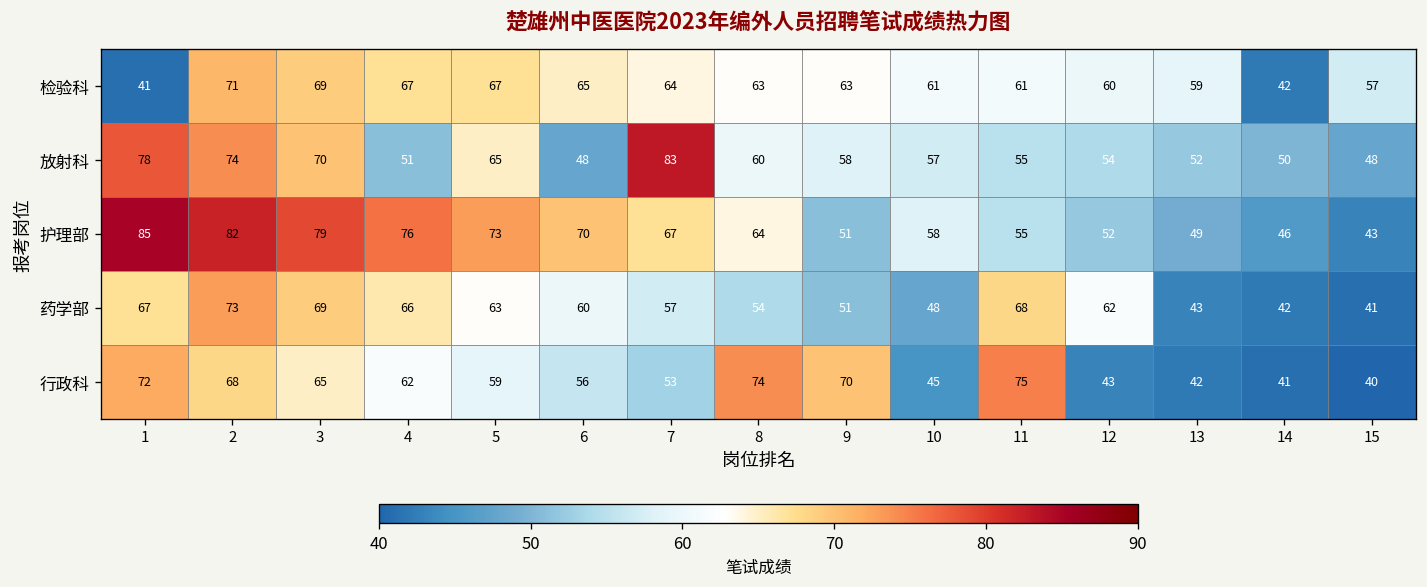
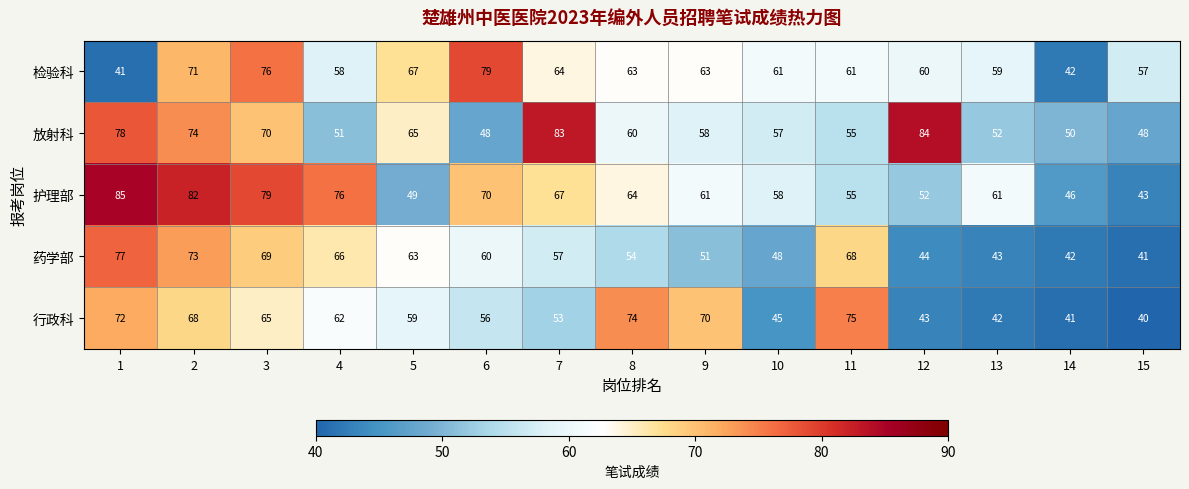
  {
    "检验科": {
      "1": 41,
      "2": 71,
-     "3": 69,
-     "4": 67,
+     "3": 76,
+     "4": 58,
      "5": 67,
-     "6": 65,
+     "6": 79,
      "7": 64,
      "8": 63,
      "9": 63,
      "10": 61,
      "11": 61,
      "12": 60,
      "13": 59,
      "14": 42,
      "15": 57
    },
    "放射科": {
      "1": 78,
      "2": 74,
      "3": 70,
      "4": 51,
      "5": 65,
      "6": 48,
      "7": 83,
      "8": 60,
      "9": 58,
      "10": 57,
      "11": 55,
-     "12": 54,
+     "12": 84,
      "13": 52,
      "14": 50,
      "15": 48
    },
    "护理部": {
      "1": 85,
      "2": 82,
      "3": 79,
      "4": 76,
-     "5": 73,
+     "5": 49,
      "6": 70,
      "7": 67,
      "8": 64,
-     "9": 51,
+     "9": 61,
      "10": 58,
      "11": 55,
      "12": 52,
-     "13": 49,
+     "13": 61,
      "14": 46,
      "15": 43
    },
    "药学部": {
-     "1": 67,
+     "1": 77,
      "2": 73,
      "3": 69,
      "4": 66,
      "5": 63,
      "6": 60,
      "7": 57,
      "8": 54,
      "9": 51,
      "10": 48,
      "11": 68,
-     "12": 62,
+     "12": 44,
      "13": 43,
      "14": 42,
      "15": 41
    },
    "行政科": {
      "1": 72,
      "2": 68,
      "3": 65,
      "4": 62,
      "5": 59,
      "6": 56,
      "7": 53,
      "8": 74,
      "9": 70,
      "10": 45,
      "11": 75,
      "12": 43,
      "13": 42,
      "14": 41,
      "15": 40
    }
  }
